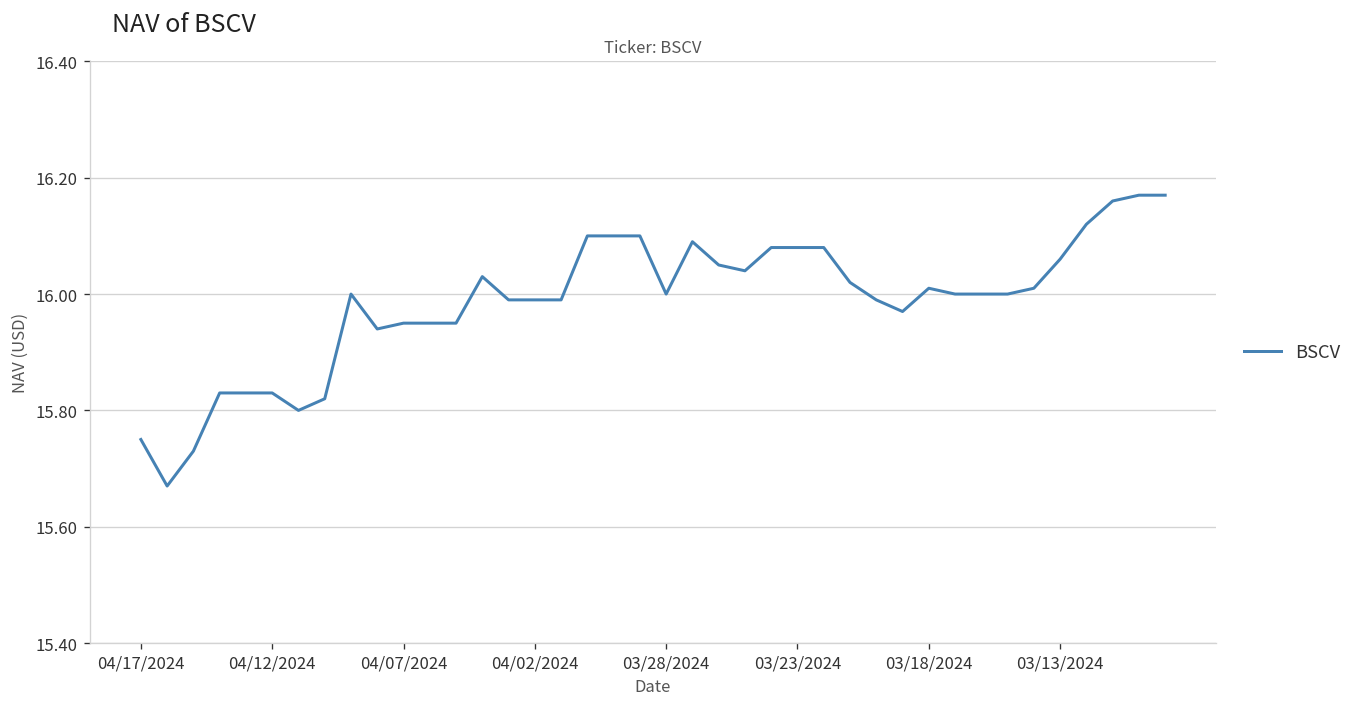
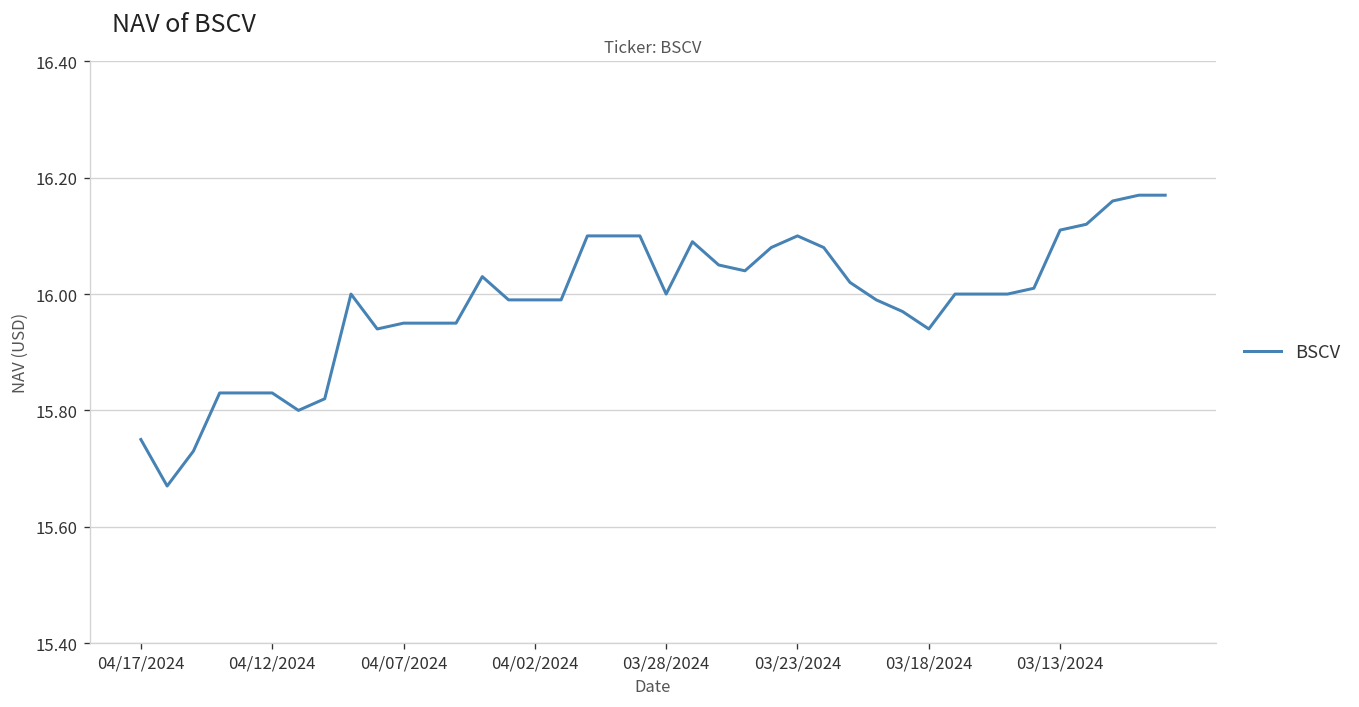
  {
    "04/17/2024": 15.75,
    "04/12/2024": 15.83,
    "04/07/2024": 15.95,
    "04/02/2024": 15.99,
    "03/28/2024": 16.00,
-   "03/23/2024": 16.08,
-   "03/18/2024": 16.01,
-   "03/13/2024": 16.06
+   "03/23/2024": 16.10,
+   "03/18/2024": 15.94,
+   "03/13/2024": 16.11
  }
